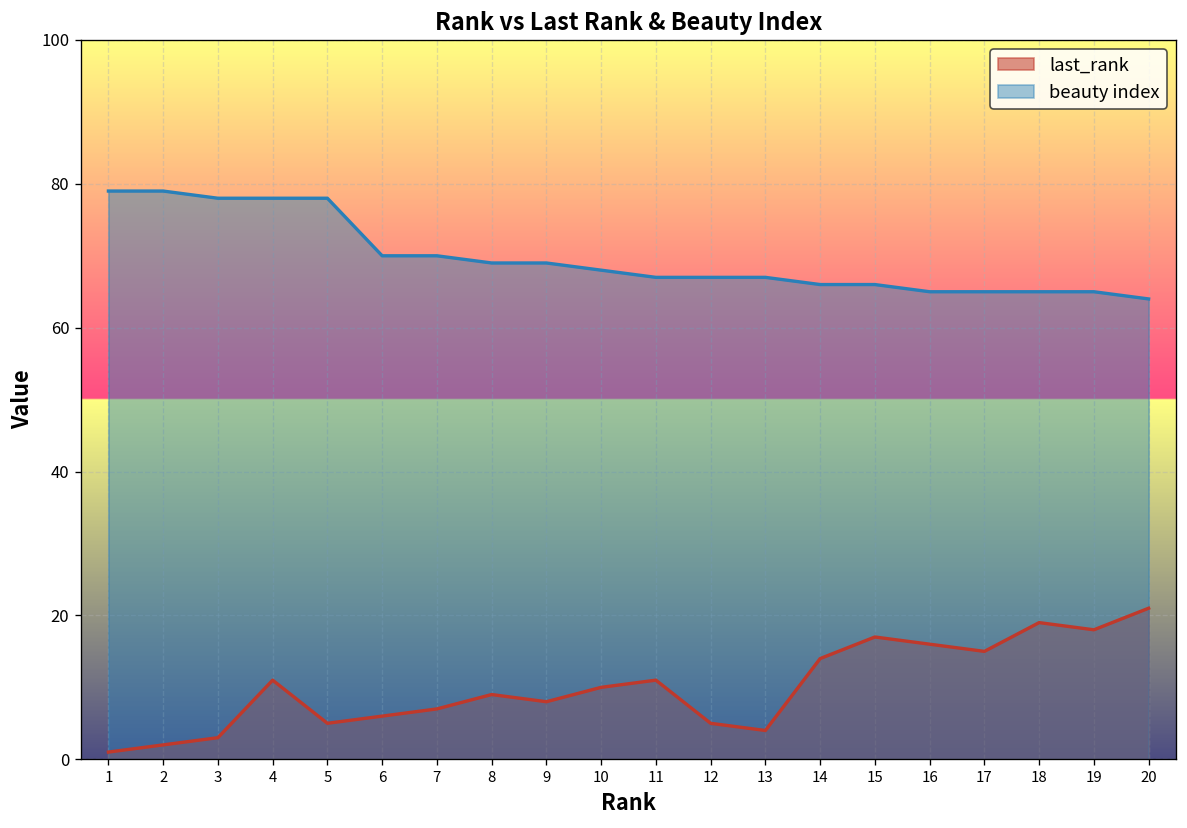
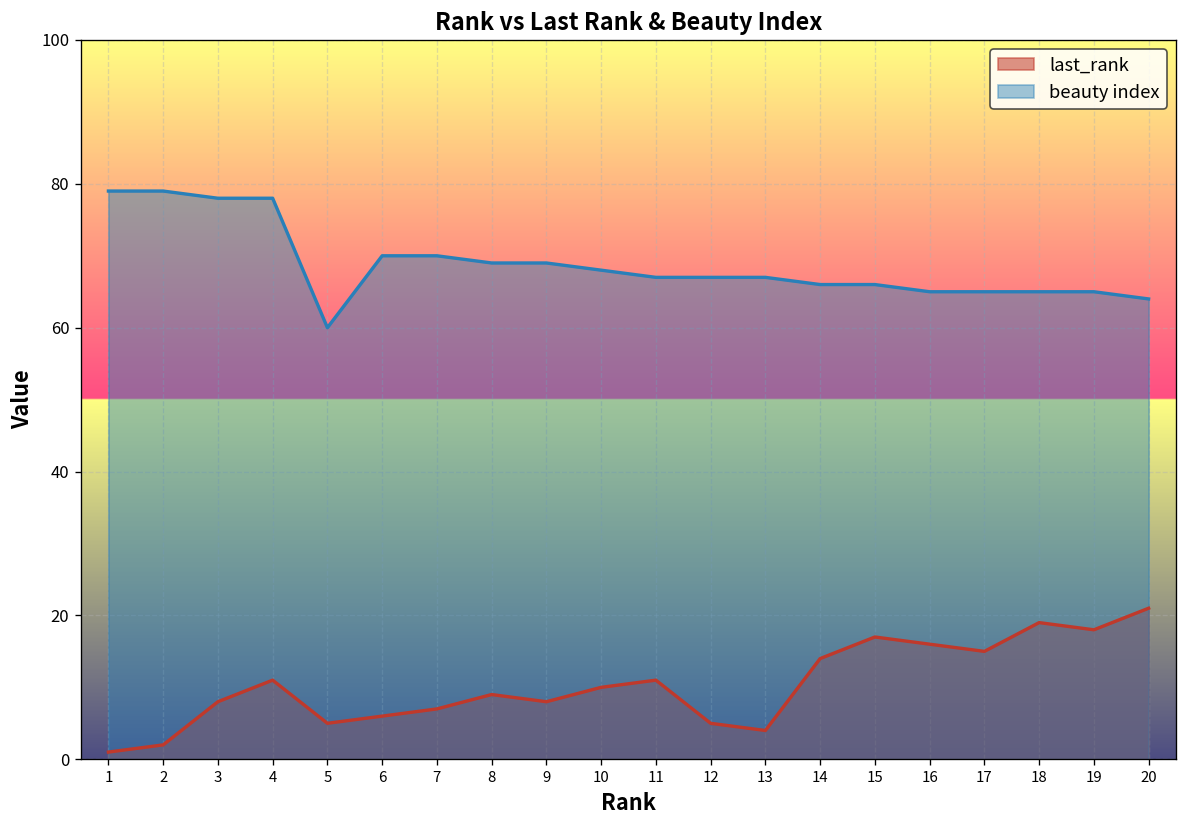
  {
    "last_rank": {
      "1": 1,
      "2": 2,
-     "3": 3,
+     "3": 8,
      "4": 11,
      "5": 5,
      "6": 6,
      "7": 7,
      "8": 9,
      "9": 8,
      "10": 10,
      "11": 11,
      "12": 5,
      "13": 4,
      "14": 14,
      "15": 17,
      "16": 16,
      "17": 15,
      "18": 19,
      "19": 18,
      "20": 21
    },
    "beauty index": {
      "1": 79,
      "2": 79,
      "3": 78,
      "4": 78,
-     "5": 78,
+     "5": 60,
      "6": 70,
      "7": 70,
      "8": 69,
      "9": 69,
      "10": 68,
      "11": 67,
      "12": 67,
      "13": 67,
      "14": 66,
      "15": 66,
      "16": 65,
      "17": 65,
      "18": 65,
      "19": 65,
      "20": 64
    }
  }
